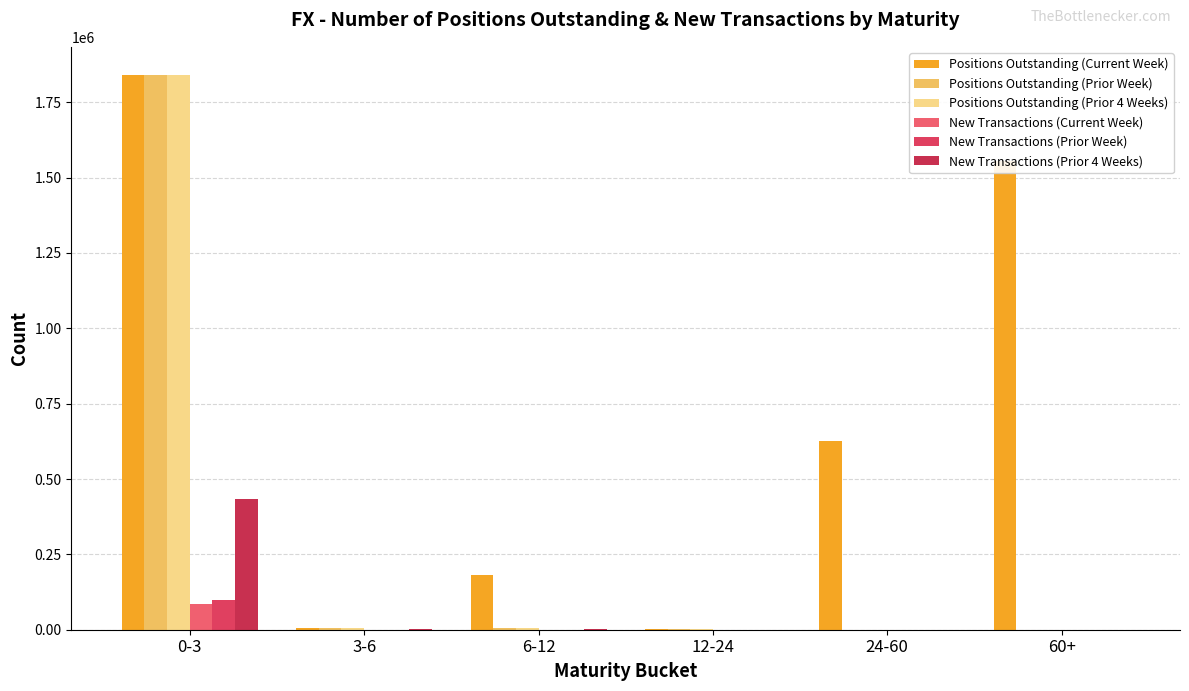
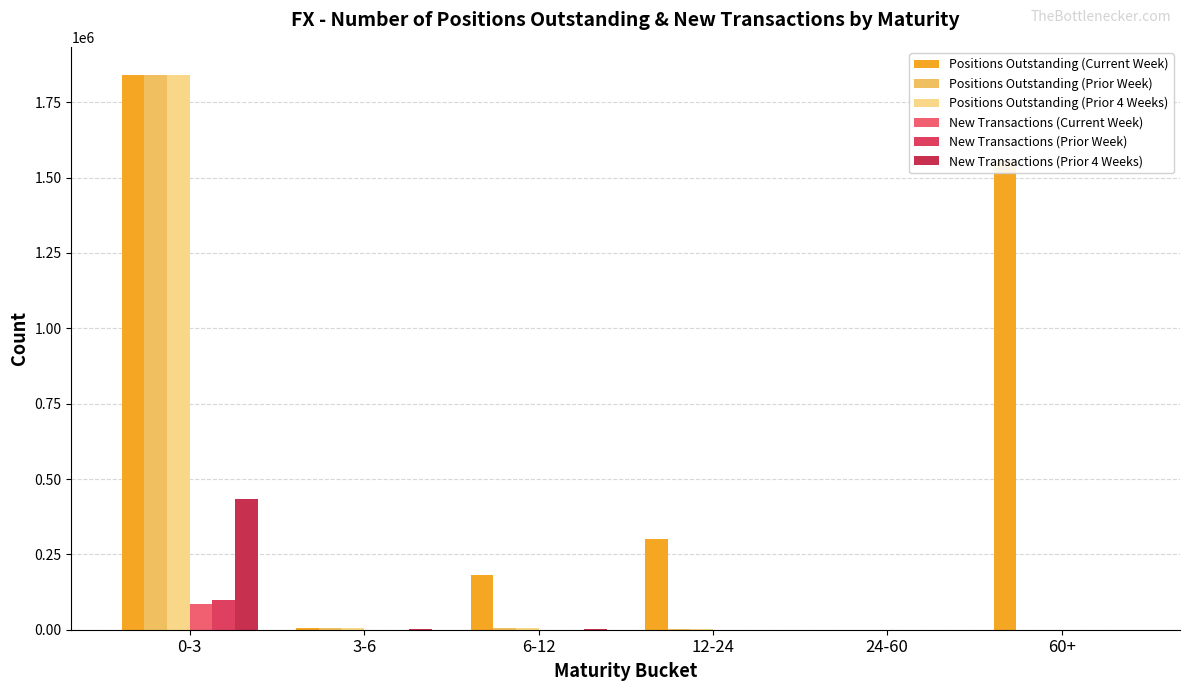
  {
    "Positions Outstanding (Current Week)": {
      "0-3": 1840000,
      "6-12": 180000,
-     "12-24": 0,
-     "24-60": 630000
+     "12-24": 300000,
+     "24-60": 0
    }
  }
